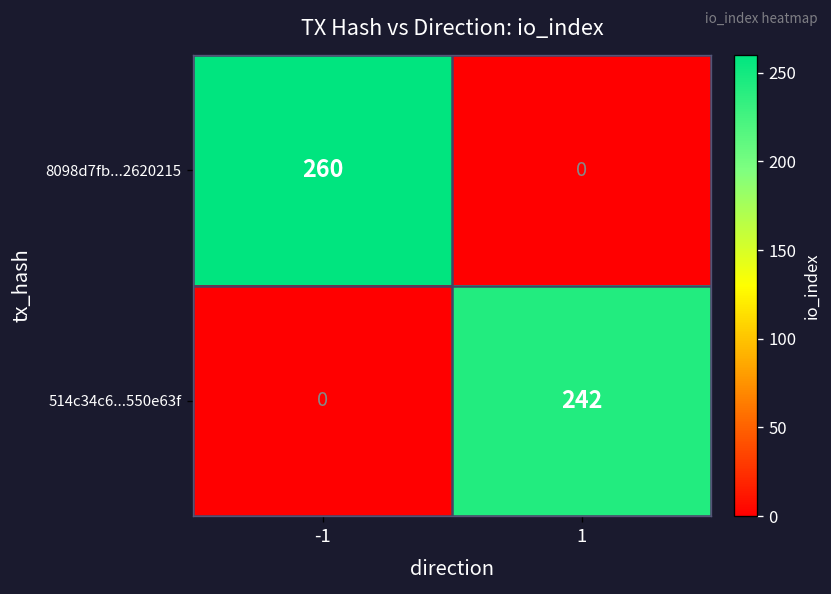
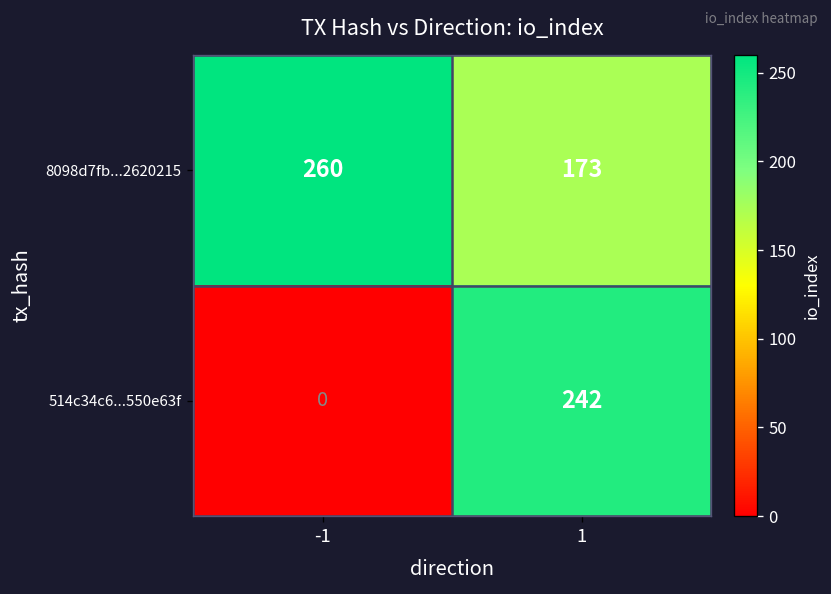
  {
    "8098d7fb...2620215": {
      "-1": 260,
-     "1": 0
+     "1": 173
    },
    "514c34c6...550e63f": {
      "-1": 0,
      "1": 242
    }
  }
